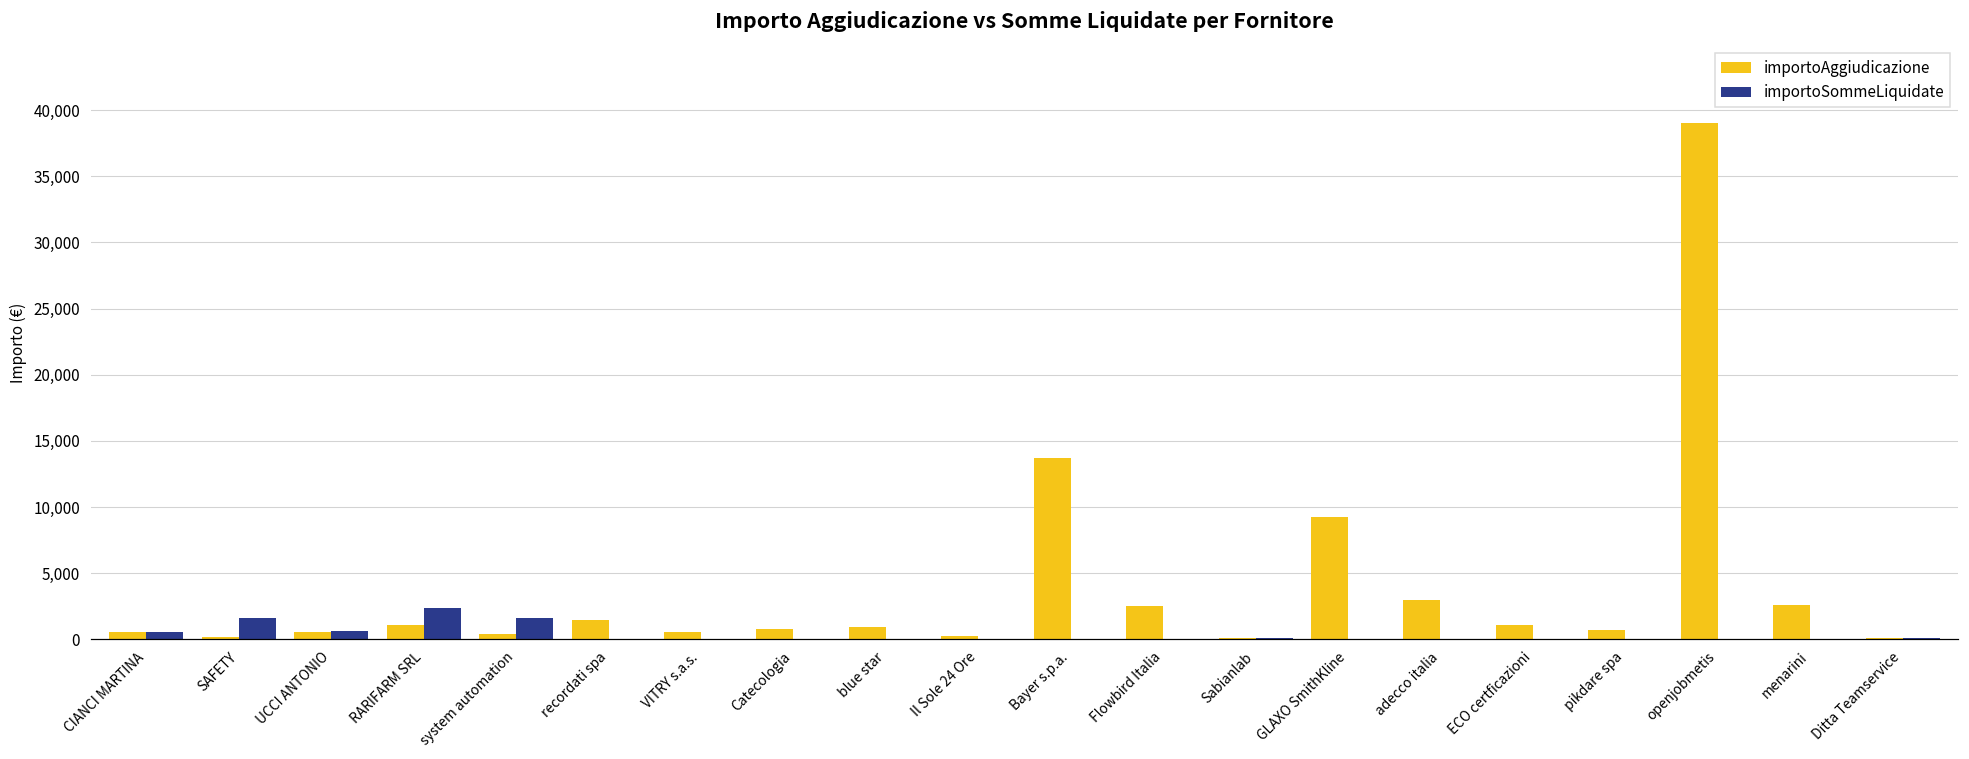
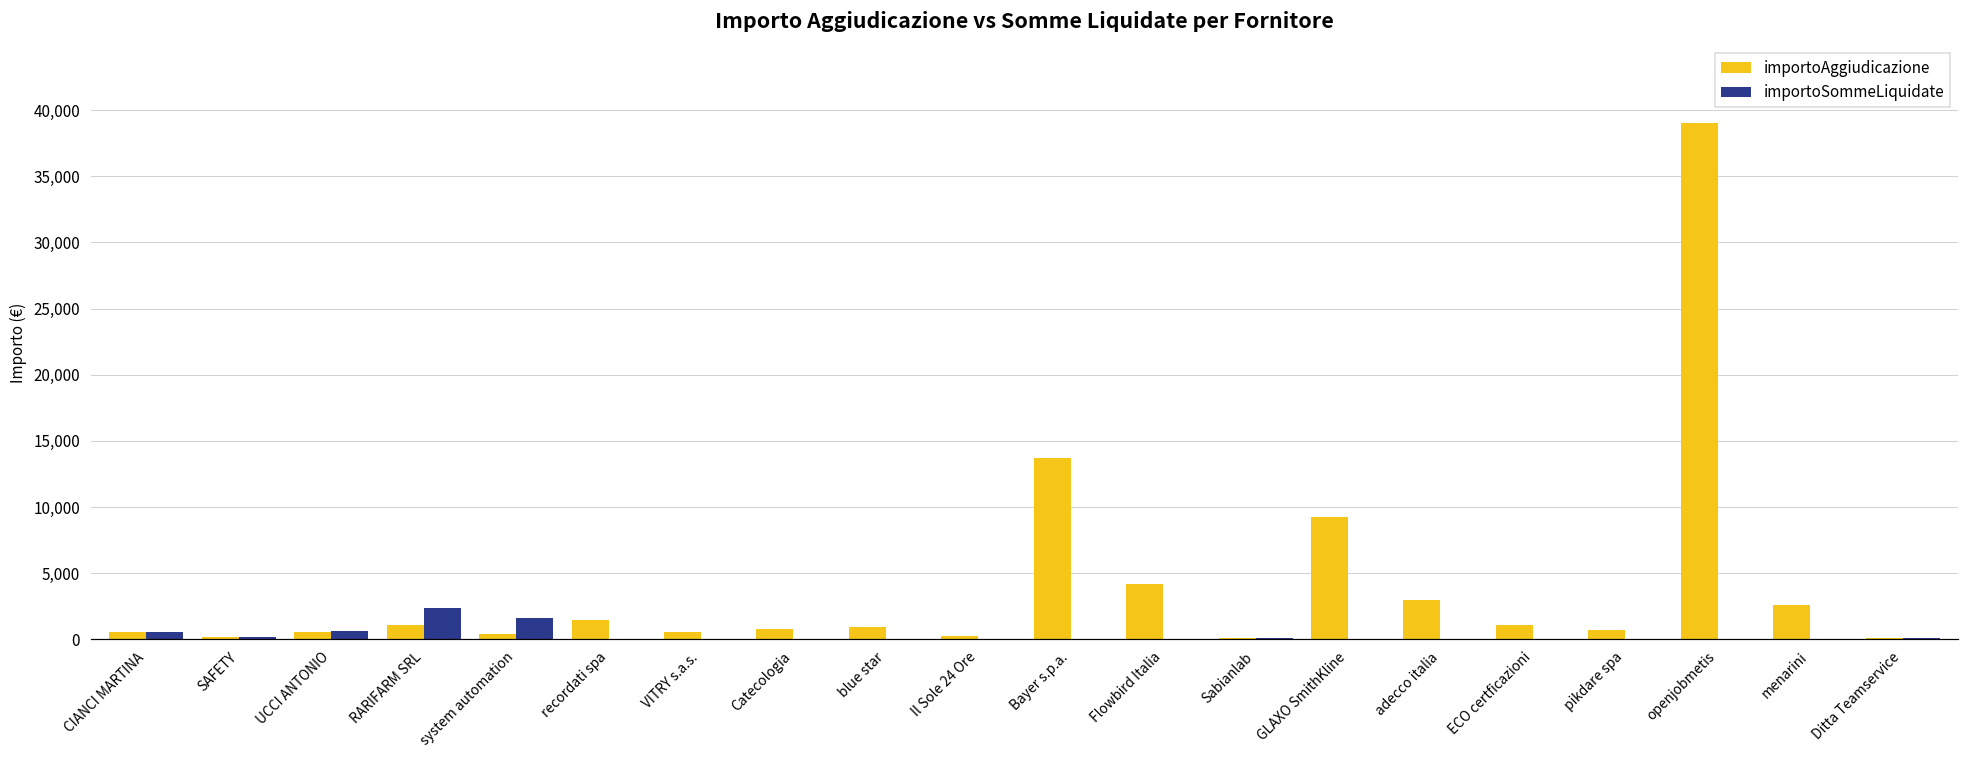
  {
    "importoAggiudicazione": {
      "CIANCI MARTINA": "600",
      "SAFETY": "200",
      "UCCI ANTONIO": "500",
      "RARIFARM SRL": "1,100",
      "system automation": "400",
      "recordati spa": "1,500",
      "VITRY s.a.s.": "600",
      "Catecologia": "800",
      "blue star": "1,000",
      "Il Sole 24 Ore": "300",
      "Bayer s.p.a.": "13,700",
-     "Flowbird Italia": "2,500",
+     "Flowbird Italia": "4,200",
      "GLAXO SmithKline": "9,200",
      "adecco italia": "3,000",
      "ECO certficazioni": "1,100",
      "pikdare spa": "700",
      "openjobmetis": "39,000",
      "menarini": "2,600"
    },
    "importoSommeLiquidate": {
      "CIANCI MARTINA": "600",
-     "SAFETY": "1,600",
+     "SAFETY": "200",
      "UCCI ANTONIO": "600",
      "RARIFARM SRL": "2,400",
      "system automation": "1,700",
      "recordati spa": "0",
      "VITRY s.a.s.": "0",
      "Catecologia": "0",
      "blue star": "0",
      "Il Sole 24 Ore": "0",
      "Bayer s.p.a.": "0",
      "Flowbird Italia": "0",
      "GLAXO SmithKline": "0",
      "adecco italia": "0",
      "ECO certficazioni": "0",
      "pikdare spa": "0",
      "openjobmetis": "0",
      "menarini": "0"
    }
  }
